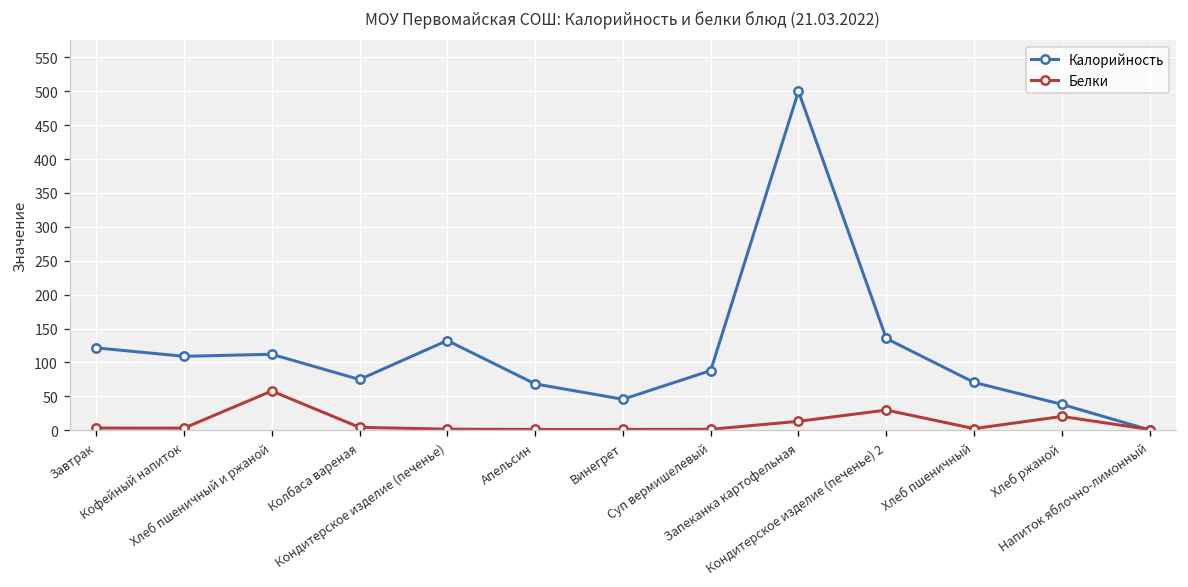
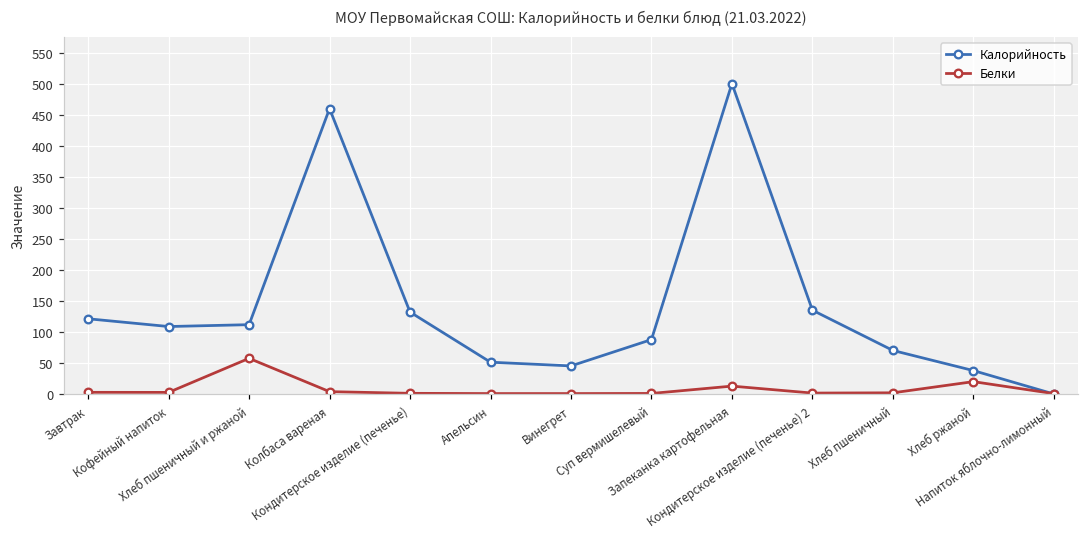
  {
    "Калорийность": {
      "Завтрак": 120,
      "Кофейный напиток": 110,
      "Хлеб пшеничный и ржаной": 110,
-     "Колбаса вареная": 70,
+     "Колбаса вареная": 460,
      "Кондитерское изделие (печенье)": 130,
-     "Апельсин": 70,
+     "Апельсин": 50,
      "Винегрет": 50,
      "Суп вермишелевый": 90,
      "Запеканка картофельная": 500,
      "Кондитерское изделие (печенье) 2": 140,
      "Хлеб пшеничный": 70,
      "Хлеб ржаной": 40
    },
    "Белки": {
      "Завтрак": 0,
      "Кофейный напиток": 0,
      "Хлеб пшеничный и ржаной": 60,
      "Колбаса вареная": 0,
      "Кондитерское изделие (печенье)": 0,
      "Апельсин": 0,
      "Винегрет": 0,
      "Суп вермишелевый": 0,
      "Запеканка картофельная": 10,
-     "Кондитерское изделие (печенье) 2": 30,
+     "Кондитерское изделие (печенье) 2": 0,
      "Хлеб пшеничный": 0,
      "Хлеб ржаной": 20
    }
  }
